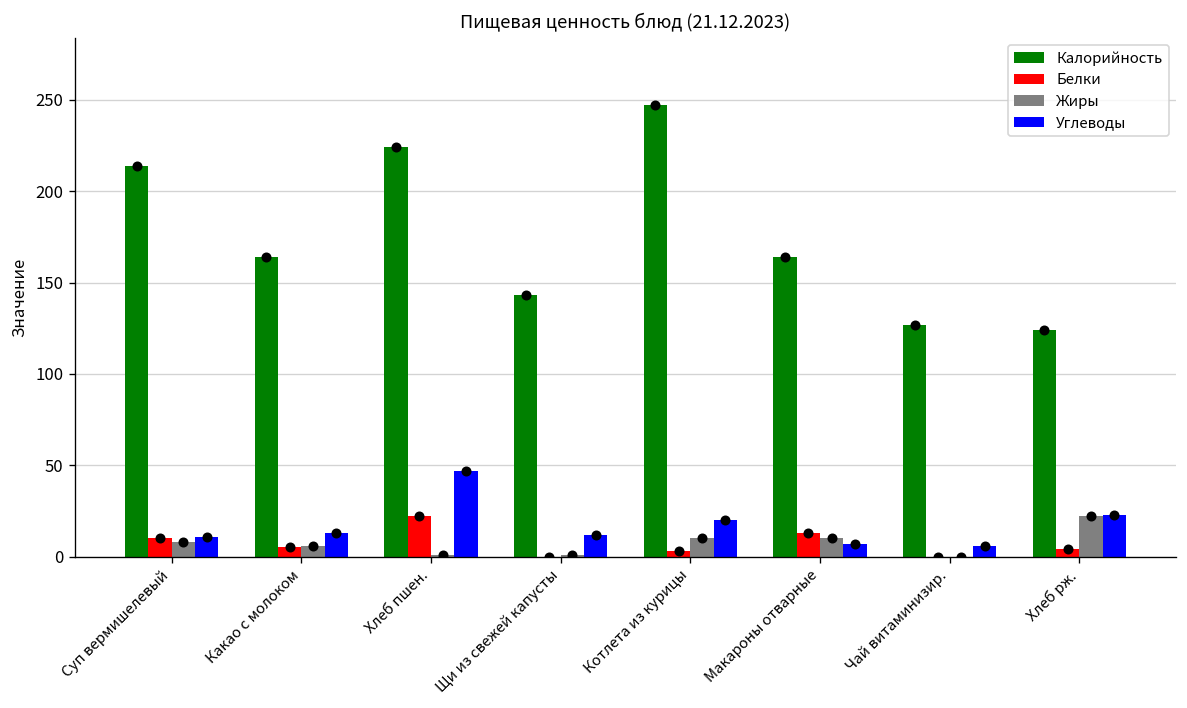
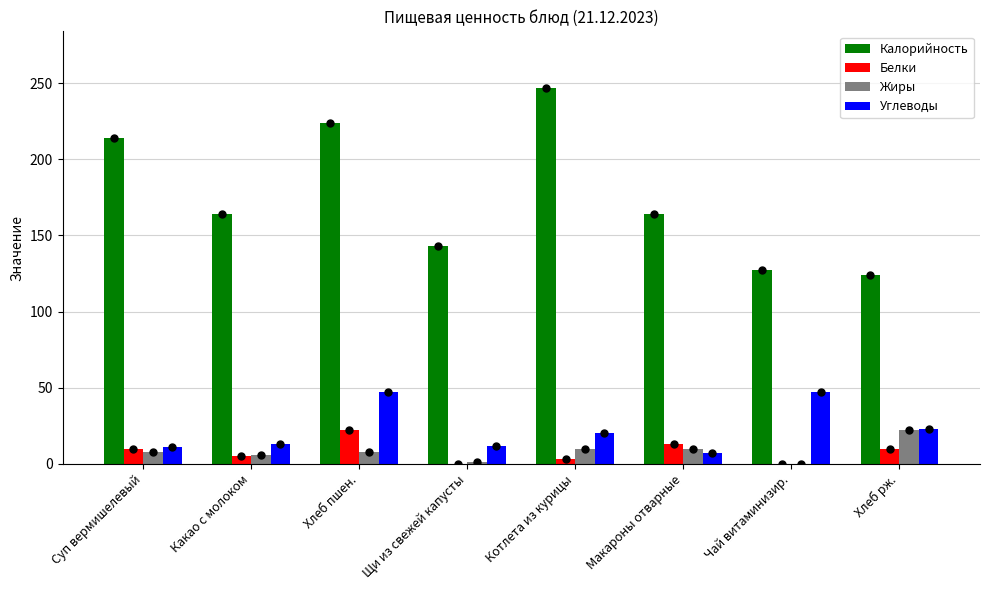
  {
    "Калорийность": {
      "Суп вермишелевый": 214,
      "Какао с молоком": 164,
      "Хлеб пшен.": 224,
      "Щи из свежей капусты": 143,
      "Котлета из курицы": 247,
      "Макароны отварные": 164,
      "Чай витаминизир.": 127,
      "Хлеб рж.": 124
    },
    "Белки": {
      "Суп вермишелевый": 10,
      "Какао с молоком": 5,
      "Хлеб пшен.": 22,
      "Щи из свежей капусты": 0,
      "Котлета из курицы": 3,
      "Макароны отварные": 13,
      "Чай витаминизир.": 0,
-     "Хлеб рж.": 4
+     "Хлеб рж.": 10
    },
    "Жиры": {
      "Суп вермишелевый": 8,
      "Какао с молоком": 6,
-     "Хлеб пшен.": 1,
+     "Хлеб пшен.": 8,
      "Котлета из курицы": 10,
      "Макароны отварные": 10,
      "Чай витаминизир.": 0,
      "Хлеб рж.": 22
    },
    "Углеводы": {
      "Суп вермишелевый": 11,
      "Какао с молоком": 13,
      "Хлеб пшен.": 47,
      "Щи из свежей капусты": 12,
      "Котлета из курицы": 20,
      "Макароны отварные": 7,
-     "Чай витаминизир.": 6,
+     "Чай витаминизир.": 47,
      "Хлеб рж.": 23
    }
  }
